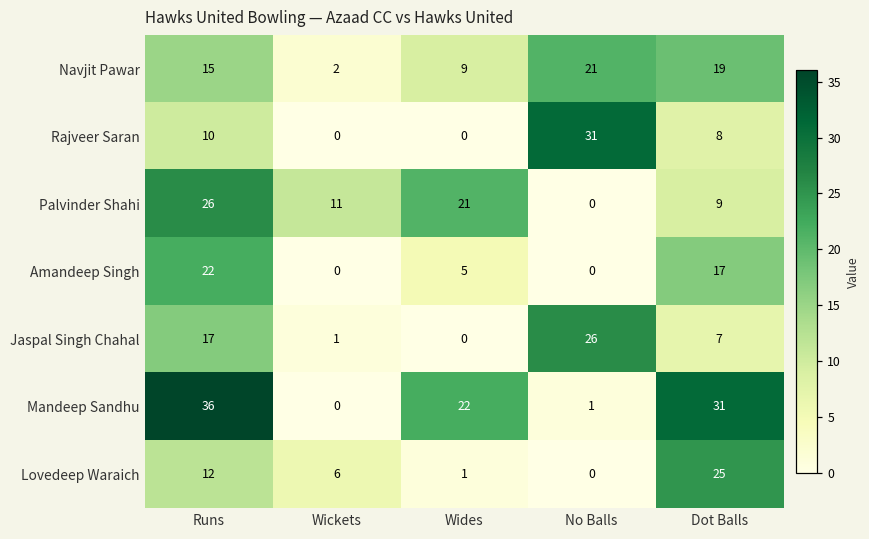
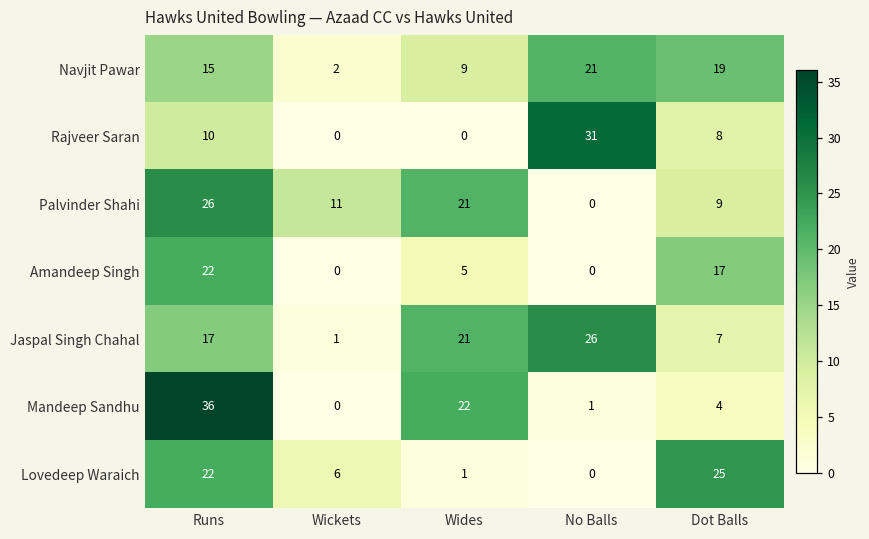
  {
    "Navjit Pawar": {
      "Runs": 15,
      "Wickets": 2,
      "Wides": 9,
      "No Balls": 21,
      "Dot Balls": 19
    },
    "Rajveer Saran": {
      "Runs": 10,
      "Wickets": 0,
      "Wides": 0,
      "No Balls": 31,
      "Dot Balls": 8
    },
    "Palvinder Shahi": {
      "Runs": 26,
      "Wickets": 11,
      "Wides": 21,
      "No Balls": 0,
      "Dot Balls": 9
    },
    "Amandeep Singh": {
      "Runs": 22,
      "Wickets": 0,
      "Wides": 5,
      "No Balls": 0,
      "Dot Balls": 17
    },
    "Jaspal Singh Chahal": {
      "Runs": 17,
      "Wickets": 1,
-     "Wides": 0,
+     "Wides": 21,
      "No Balls": 26,
      "Dot Balls": 7
    },
    "Mandeep Sandhu": {
      "Runs": 36,
      "Wickets": 0,
      "Wides": 22,
      "No Balls": 1,
-     "Dot Balls": 31
+     "Dot Balls": 4
    },
    "Lovedeep Waraich": {
-     "Runs": 12,
+     "Runs": 22,
      "Wickets": 6,
      "Wides": 1,
      "No Balls": 0,
      "Dot Balls": 25
    }
  }
